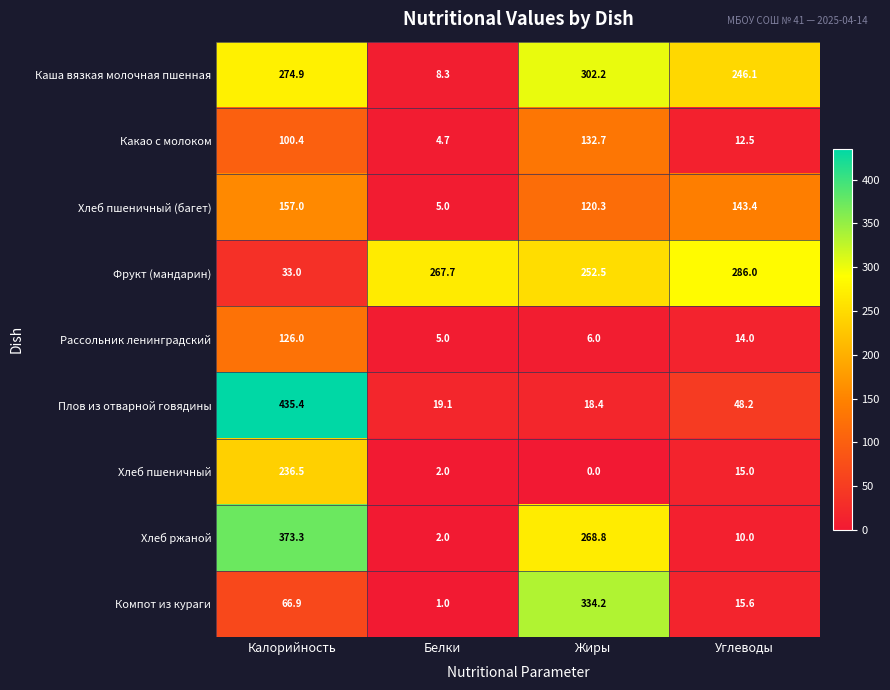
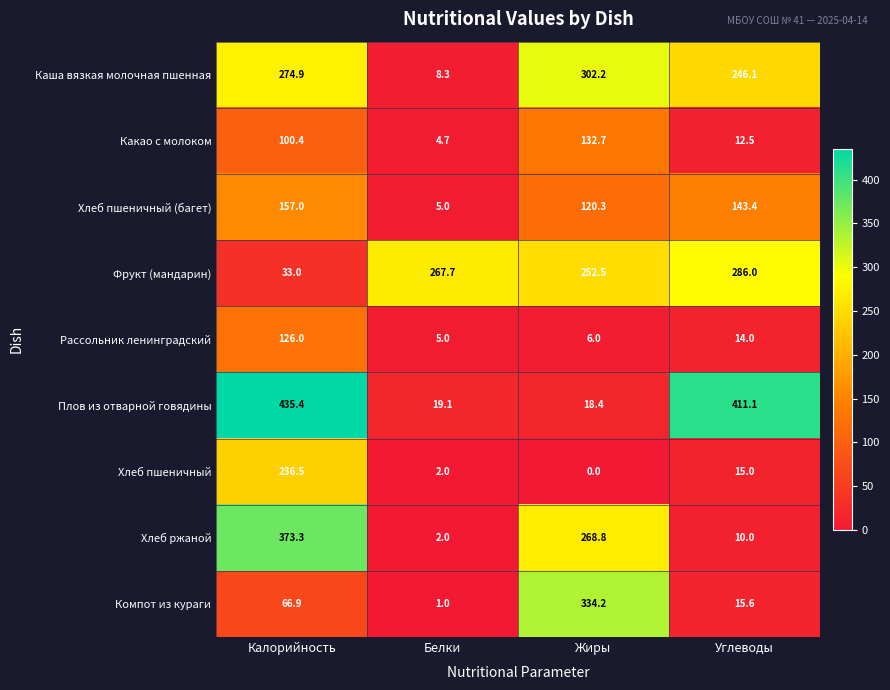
  {
    "Каша вязкая молочная пшенная": {
      "Калорийность": 274.9,
      "Белки": 8.3,
      "Жиры": 302.2,
      "Углеводы": 246.1
    },
    "Какао с молоком": {
      "Калорийность": 100.4,
      "Белки": 4.7,
      "Жиры": 132.7,
      "Углеводы": 12.5
    },
    "Хлеб пшеничный (багет)": {
      "Калорийность": 157.0,
      "Белки": 5.0,
      "Жиры": 120.3,
      "Углеводы": 143.4
    },
    "Фрукт (мандарин)": {
      "Калорийность": 33.0,
      "Белки": 267.7,
      "Жиры": 252.5,
      "Углеводы": 286.0
    },
    "Рассольник ленинградский": {
      "Калорийность": 126.0,
      "Белки": 5.0,
      "Жиры": 6.0,
      "Углеводы": 14.0
    },
    "Плов из отварной говядины": {
      "Калорийность": 435.4,
      "Белки": 19.1,
      "Жиры": 18.4,
-     "Углеводы": 48.2
+     "Углеводы": 411.1
    },
    "Хлеб пшеничный": {
      "Калорийность": 236.5,
      "Белки": 2.0,
      "Жиры": 0.0,
      "Углеводы": 15.0
    },
    "Хлеб ржаной": {
      "Калорийность": 373.3,
      "Белки": 2.0,
      "Жиры": 268.8,
      "Углеводы": 10.0
    },
    "Компот из кураги": {
      "Калорийность": 66.9,
      "Белки": 1.0,
      "Жиры": 334.2,
      "Углеводы": 15.6
    }
  }
